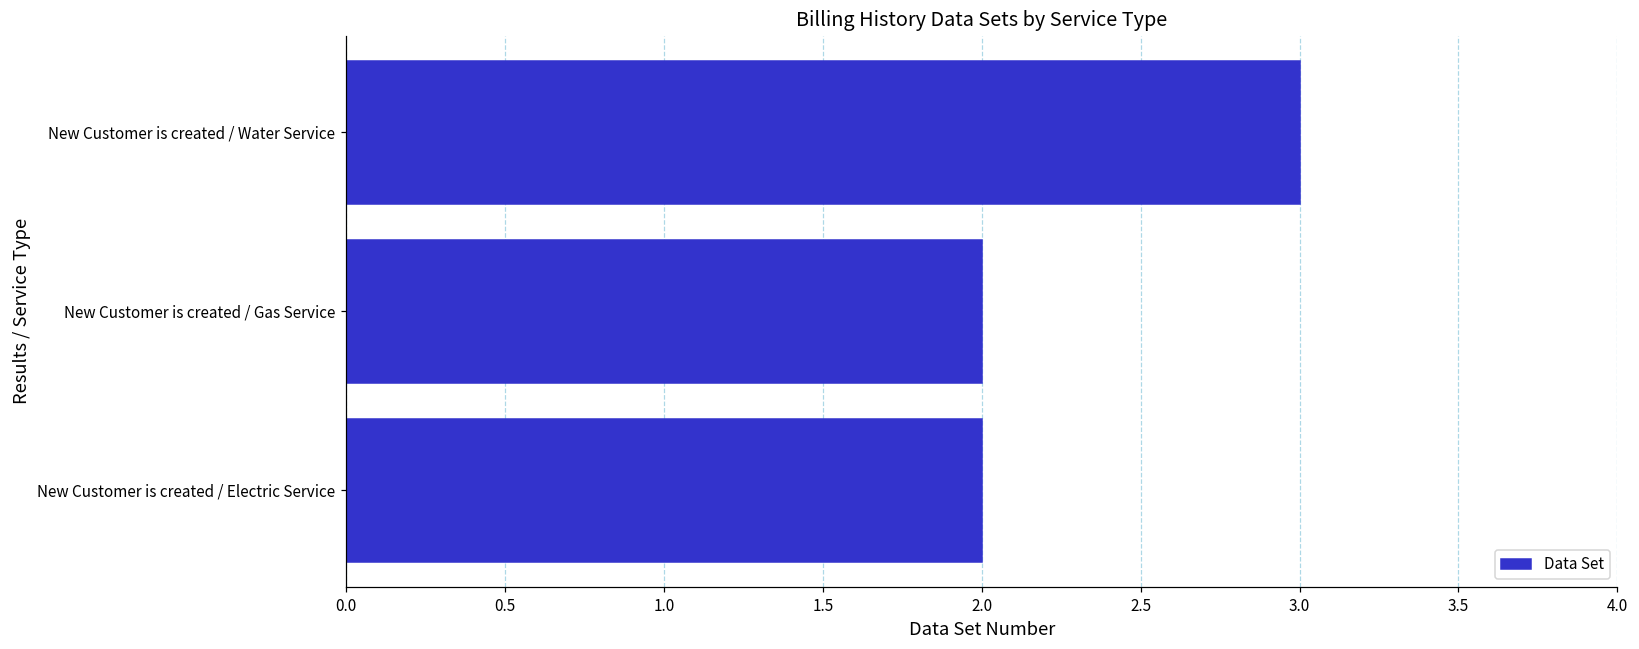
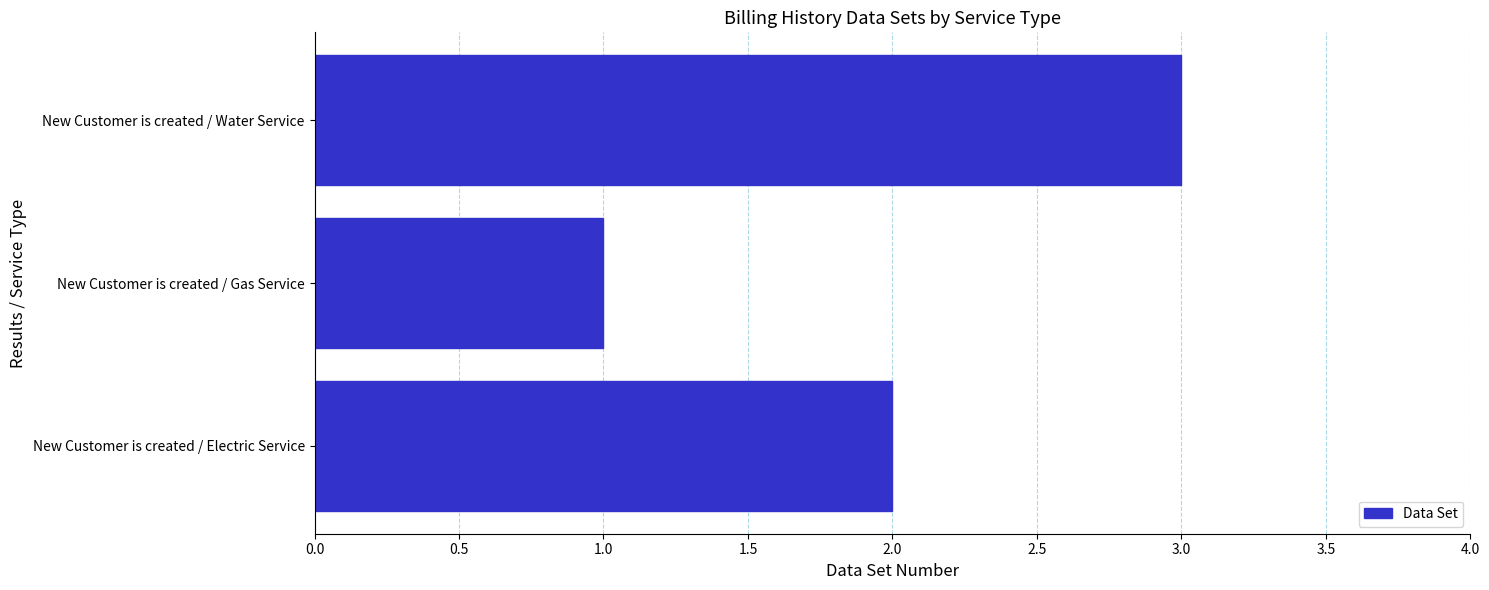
  {
    "New Customer is created / Water Service": 3,
-   "New Customer is created / Gas Service": 2,
+   "New Customer is created / Gas Service": 1,
    "New Customer is created / Electric Service": 2
  }
